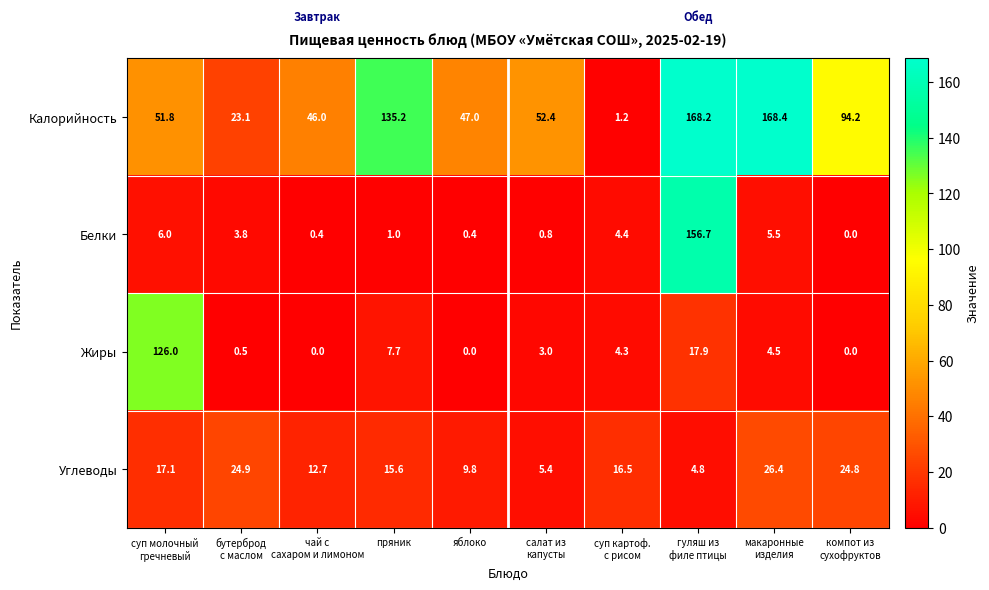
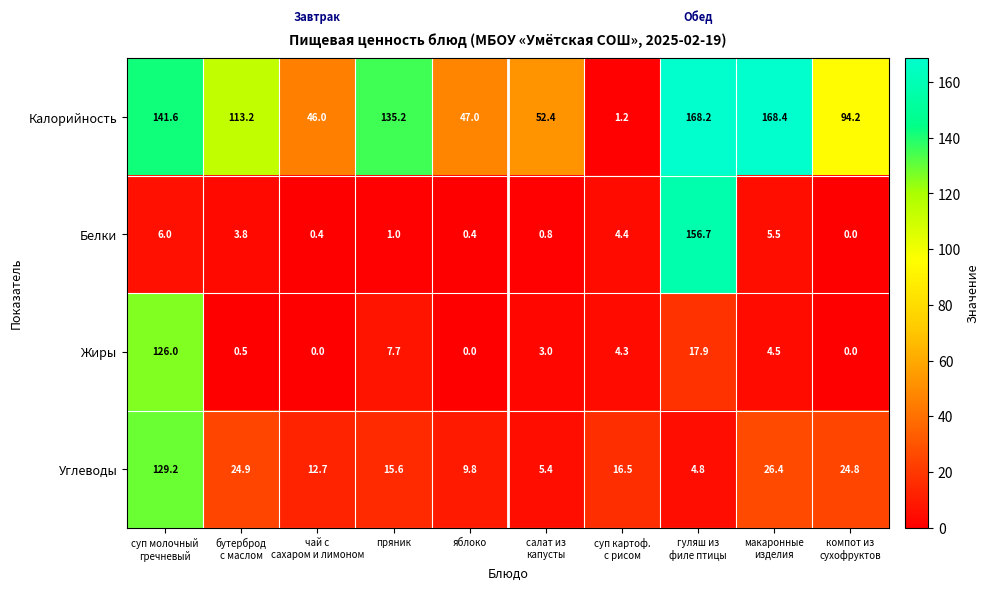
  {
    "Калорийность": {
-     "суп молочный гречневый": 51.8,
-     "бутерброд с маслом": 23.1,
+     "суп молочный гречневый": 141.6,
+     "бутерброд с маслом": 113.2,
      "чай с сахаром и лимоном": 46.0,
      "пряник": 135.2,
      "яблоко": 47.0,
      "салат из капусты": 52.4,
      "суп картоф. с рисом": 1.2,
      "гуляш из филе птицы": 168.2,
      "макаронные изделия": 168.4,
      "компот из сухофруктов": 94.2
    },
    "Белки": {
      "суп молочный гречневый": 6.0,
      "бутерброд с маслом": 3.8,
      "чай с сахаром и лимоном": 0.4,
      "пряник": 1.0,
      "яблоко": 0.4,
      "салат из капусты": 0.8,
      "суп картоф. с рисом": 4.4,
      "гуляш из филе птицы": 156.7,
      "макаронные изделия": 5.5,
      "компот из сухофруктов": 0.0
    },
    "Жиры": {
      "суп молочный гречневый": 126.0,
      "бутерброд с маслом": 0.5,
      "чай с сахаром и лимоном": 0.0,
      "пряник": 7.7,
      "яблоко": 0.0,
      "салат из капусты": 3.0,
      "суп картоф. с рисом": 4.3,
      "гуляш из филе птицы": 17.9,
      "макаронные изделия": 4.5,
      "компот из сухофруктов": 0.0
    },
    "Углеводы": {
-     "суп молочный гречневый": 17.1,
+     "суп молочный гречневый": 129.2,
      "бутерброд с маслом": 24.9,
      "чай с сахаром и лимоном": 12.7,
      "пряник": 15.6,
      "яблоко": 9.8,
      "салат из капусты": 5.4,
      "суп картоф. с рисом": 16.5,
      "гуляш из филе птицы": 4.8,
      "макаронные изделия": 26.4,
      "компот из сухофруктов": 24.8
    }
  }
